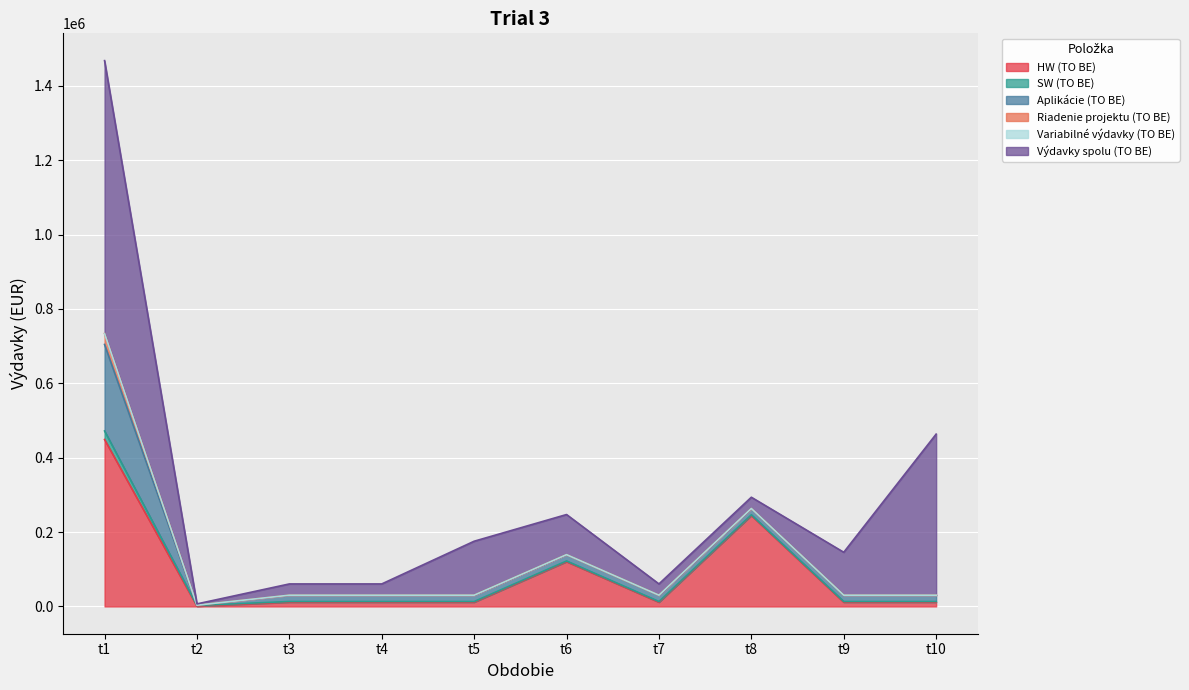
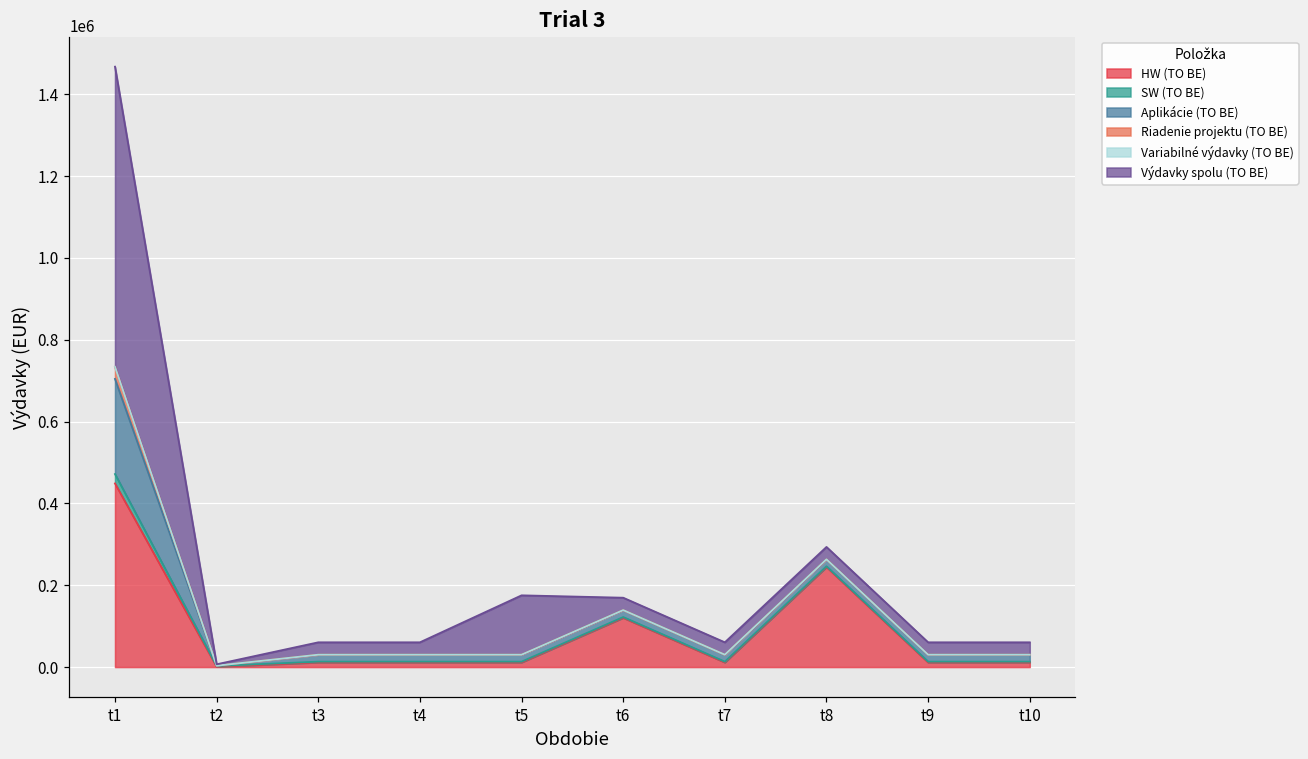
  {
    "HW (TO BE)": {
      "t1": 450000
    },
    "Výdavky spolu (TO BE)": {
      "t1": 730000,
      "t3": 30000,
      "t4": 30000,
      "t5": 150000,
-     "t6": 110000,
+     "t6": 30000,
      "t7": 30000,
      "t8": 30000,
-     "t9": 120000,
-     "t10": 430000
+     "t9": 30000,
+     "t10": 30000
    }
  }
